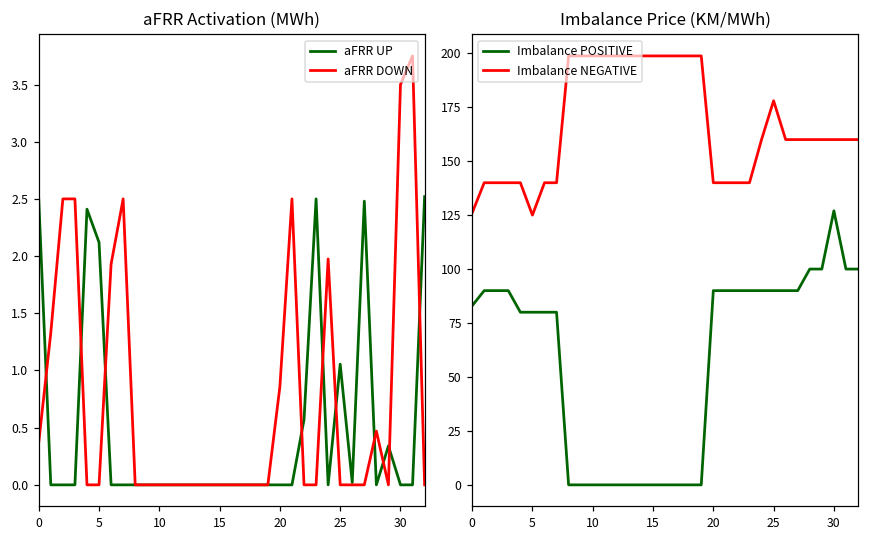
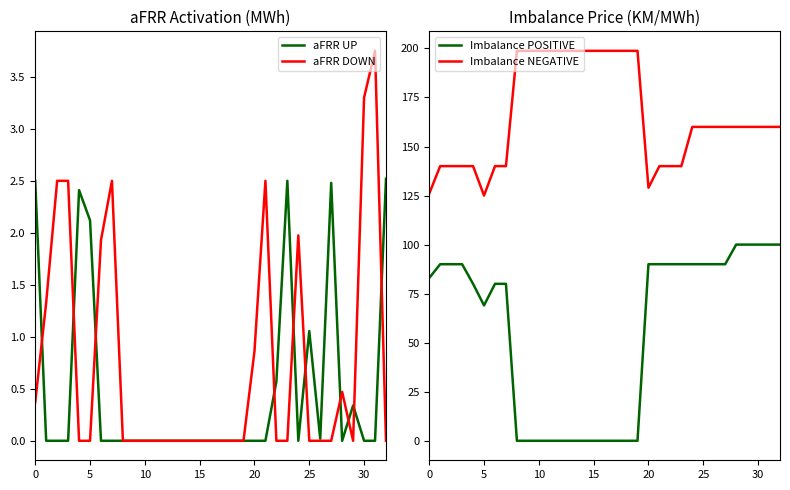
  {
    "aFRR Activation (MWh)": {
      "aFRR UP": {
        "0": 2.5,
        "5": 2.1,
        "20": 0.0,
        "25": 1.06,
        "30": 0.0
      },
      "aFRR DOWN": {
        "0": 0.37,
        "5": 0.0,
        "20": 0.86,
        "25": 0.0,
-       "30": 3.5
+       "30": 3.3
      }
    },
    "Imbalance Price (KM/MWh)": {
      "Imbalance POSITIVE": {
        "0": 83,
-       "5": 80,
+       "5": 69,
        "10": 0,
        "15": 0,
        "20": 90,
        "25": 90,
-       "30": 127
+       "30": 100
      },
      "Imbalance NEGATIVE": {
        "0": 126,
        "5": 125,
        "15": 199,
-       "20": 140,
-       "25": 178,
+       "20": 129,
+       "25": 160,
        "30": 160
      }
    }
  }
